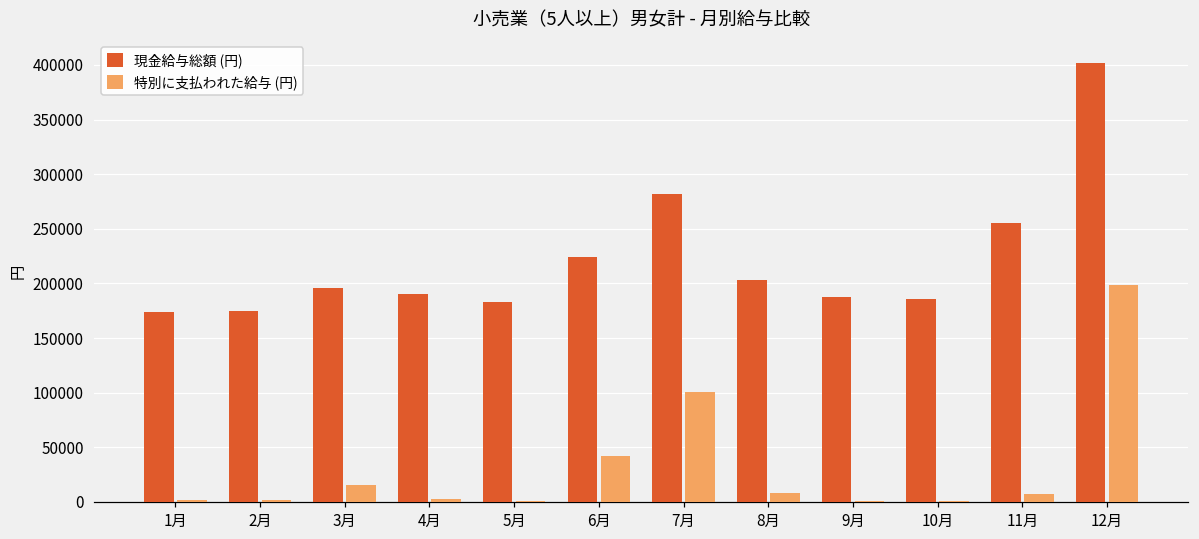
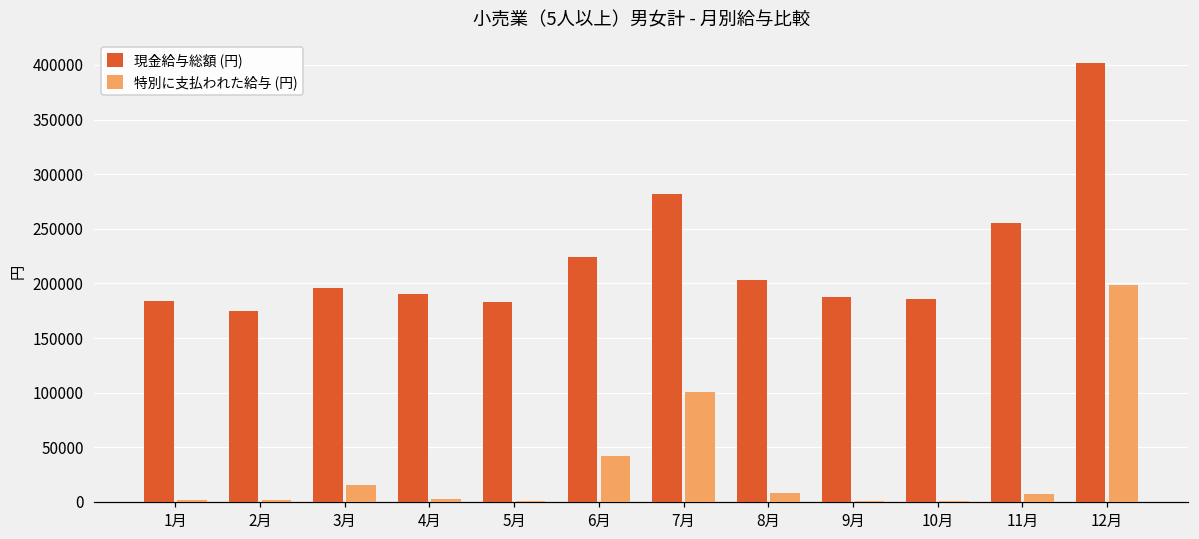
  {
    "現金給与総額 (円)": {
-     "1月": 170000,
+     "1月": 180000,
      "2月": 170000,
      "3月": 200000,
      "4月": 190000,
      "5月": 180000,
      "6月": 220000,
      "7月": 280000,
      "8月": 200000,
      "9月": 190000,
      "10月": 190000,
      "11月": 260000,
      "12月": 400000
    },
    "特別に支払われた給与 (円)": {
      "3月": 20000,
      "6月": 40000,
      "7月": 100000,
      "8月": 10000,
      "11月": 10000,
      "12月": 200000
    }
  }
